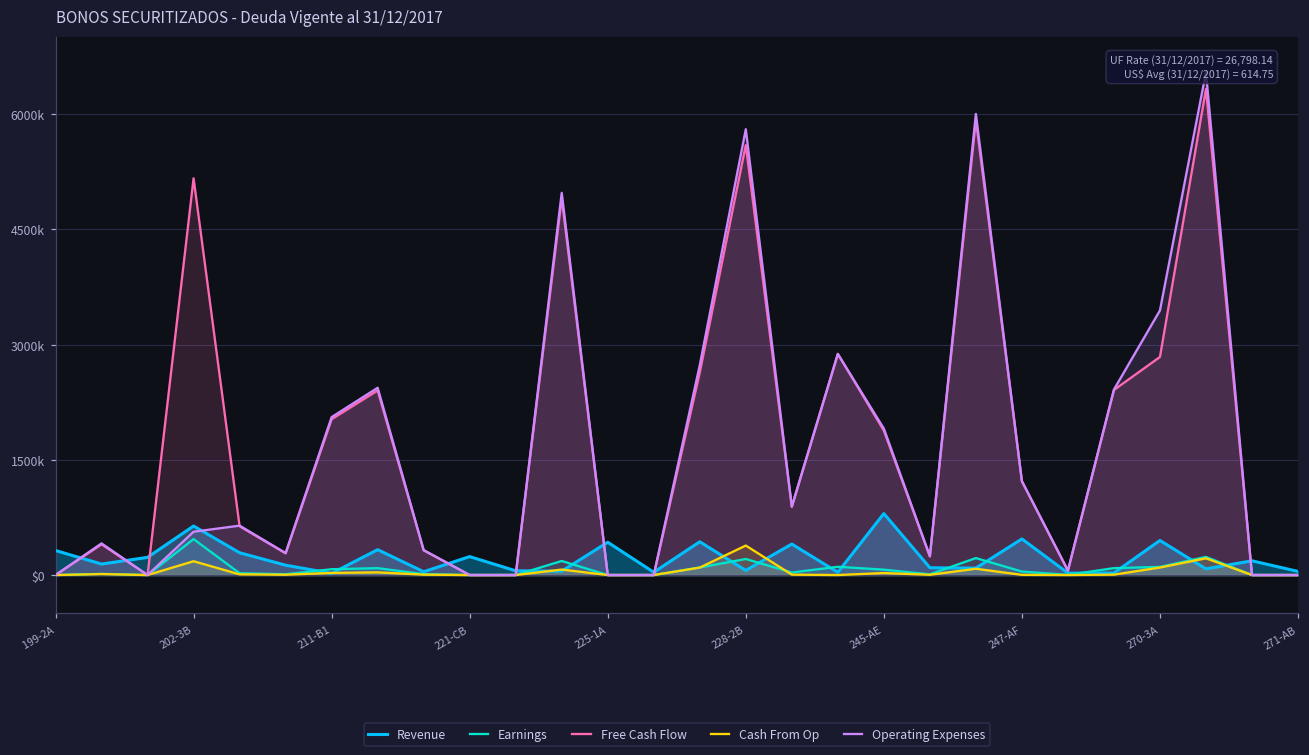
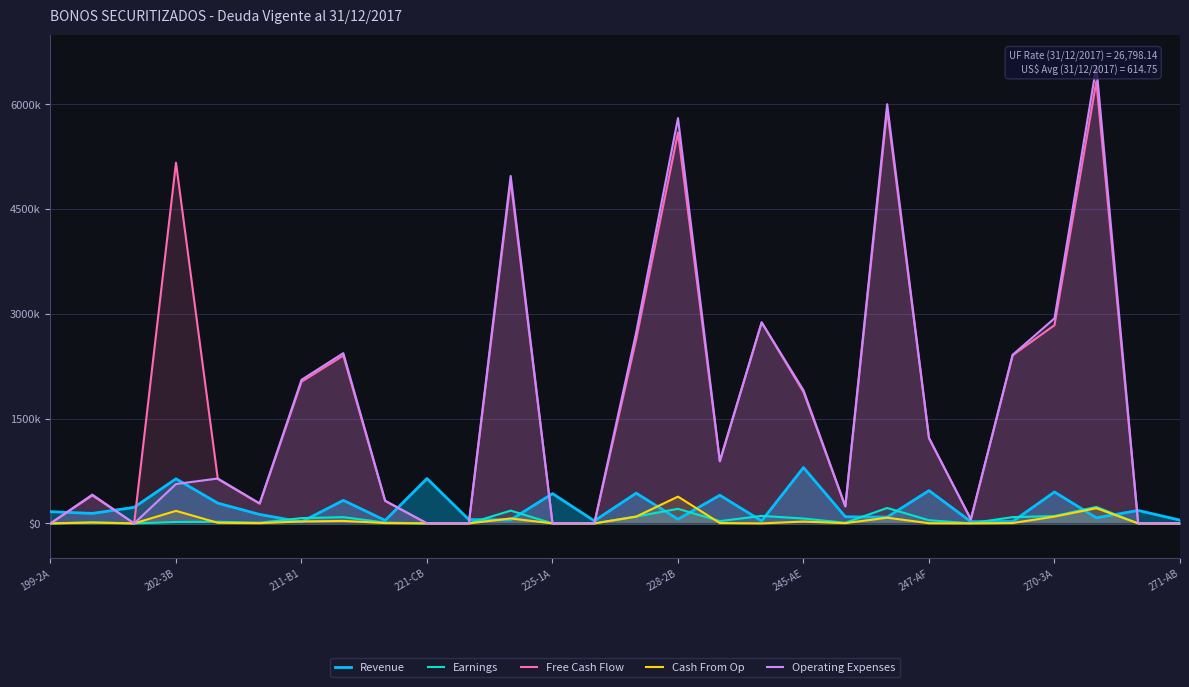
  {
    "Revenue": {
-     "199-2A": 300000,
+     "199-2A": 200000,
      "202-3B": 600000,
-     "221-CB": 200000,
+     "221-CB": 600000,
      "225-1A": 400000,
      "228-2B": 100000,
      "245-AE": 800000,
      "247-AF": 500000,
      "270-3A": 500000,
      "271-AB": 0
    },
    "Earnings": {
-     "202-3B": 500000,
+     "202-3B": 0,
      "211-B1": 100000,
      "228-2B": 200000,
      "245-AE": 100000,
      "247-AF": 0
    },
    "Free Cash Flow": {
      "202-3B": 5200000,
      "228-2B": 5600000,
      "270-3A": 2800000
    },
    "Cash From Op": {
      "202-3B": 200000,
      "228-2B": 400000,
      "245-AE": 0,
      "247-AF": 0
    },
    "Operating Expenses": {
      "202-3B": 600000,
      "228-2B": 5800000,
-     "270-3A": 3400000
+     "270-3A": 2900000
    }
  }
